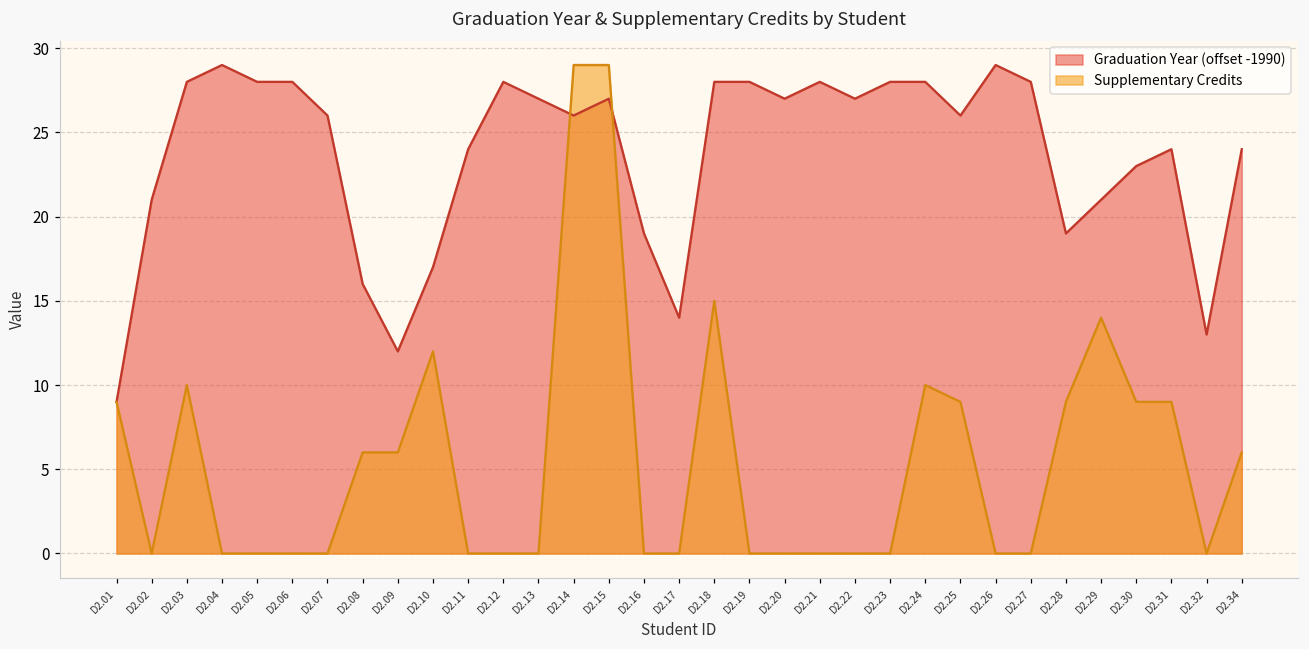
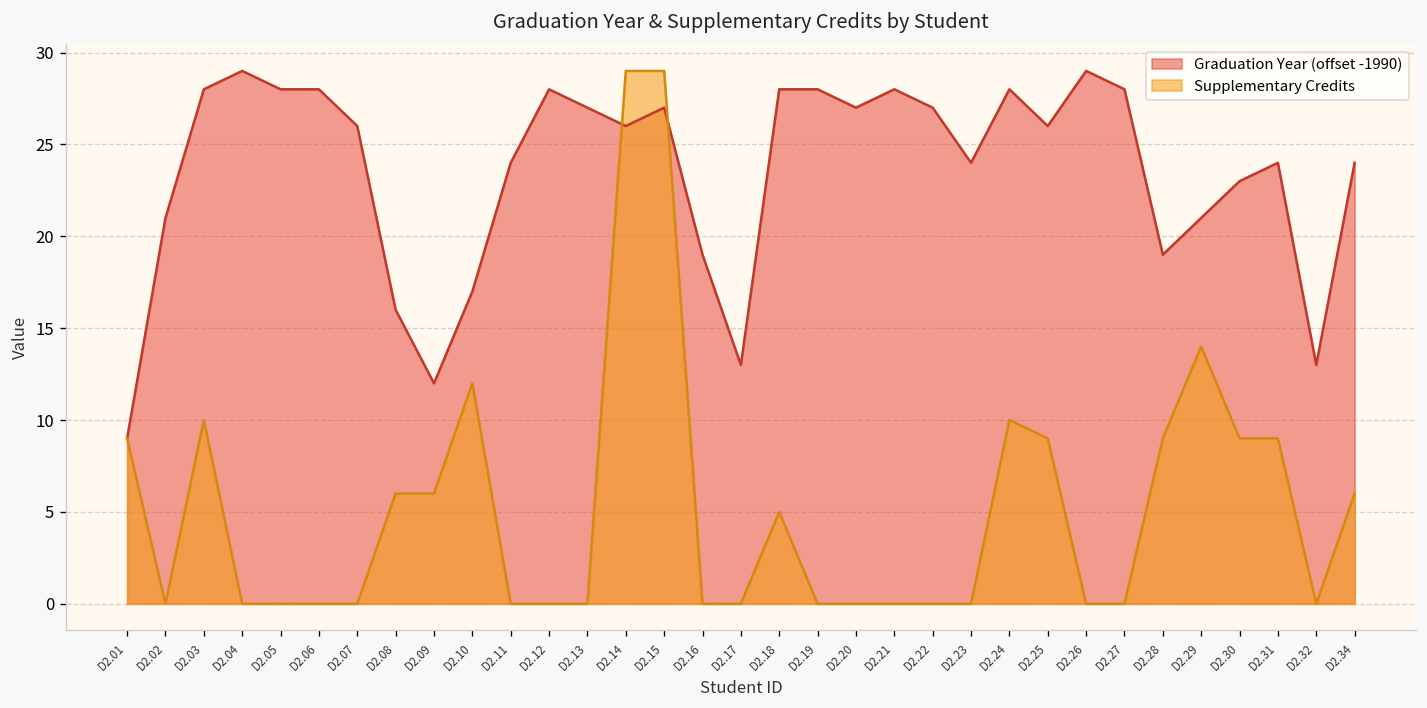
  {
    "Graduation Year (offset -1990)": {
      "D2.02": 21.0,
      "D2.03": 28.0,
      "D2.04": 29.0,
      "D2.05": 28.0,
      "D2.06": 28.0,
      "D2.07": 26.0,
      "D2.08": 16.0,
      "D2.09": 12.0,
      "D2.10": 17.0,
      "D2.11": 24.0,
      "D2.12": 28.0,
      "D2.13": 27.0,
      "D2.14": 26.0,
      "D2.15": 27.0,
      "D2.16": 19.0,
-     "D2.17": 14.0,
+     "D2.17": 13.0,
      "D2.18": 28.0,
      "D2.19": 28.0,
      "D2.20": 27.0,
      "D2.21": 28.0,
      "D2.22": 27.0,
-     "D2.23": 28.0,
+     "D2.23": 24.0,
      "D2.24": 28.0,
      "D2.25": 26.0,
      "D2.26": 29.0,
      "D2.27": 28.0,
      "D2.28": 19.0,
      "D2.29": 21.0,
      "D2.30": 23.0,
      "D2.31": 24.0,
      "D2.32": 13.0,
      "D2.34": 24.0
    },
    "Supplementary Credits": {
      "D2.02": 0,
      "D2.03": 10,
      "D2.04": 0,
      "D2.05": 0,
      "D2.06": 0,
      "D2.07": 0,
      "D2.08": 6,
      "D2.09": 6,
      "D2.10": 12,
      "D2.11": 0,
      "D2.12": 0,
      "D2.13": 0,
      "D2.14": 29,
      "D2.15": 29,
      "D2.16": 0,
      "D2.17": 0,
-     "D2.18": 15,
+     "D2.18": 5,
      "D2.19": 0,
      "D2.20": 0,
      "D2.21": 0,
      "D2.22": 0,
      "D2.23": 0,
      "D2.24": 10,
      "D2.25": 9,
      "D2.26": 0,
      "D2.27": 0,
      "D2.28": 9,
      "D2.29": 14,
      "D2.30": 9,
      "D2.31": 9,
      "D2.32": 0,
      "D2.34": 6
    }
  }
